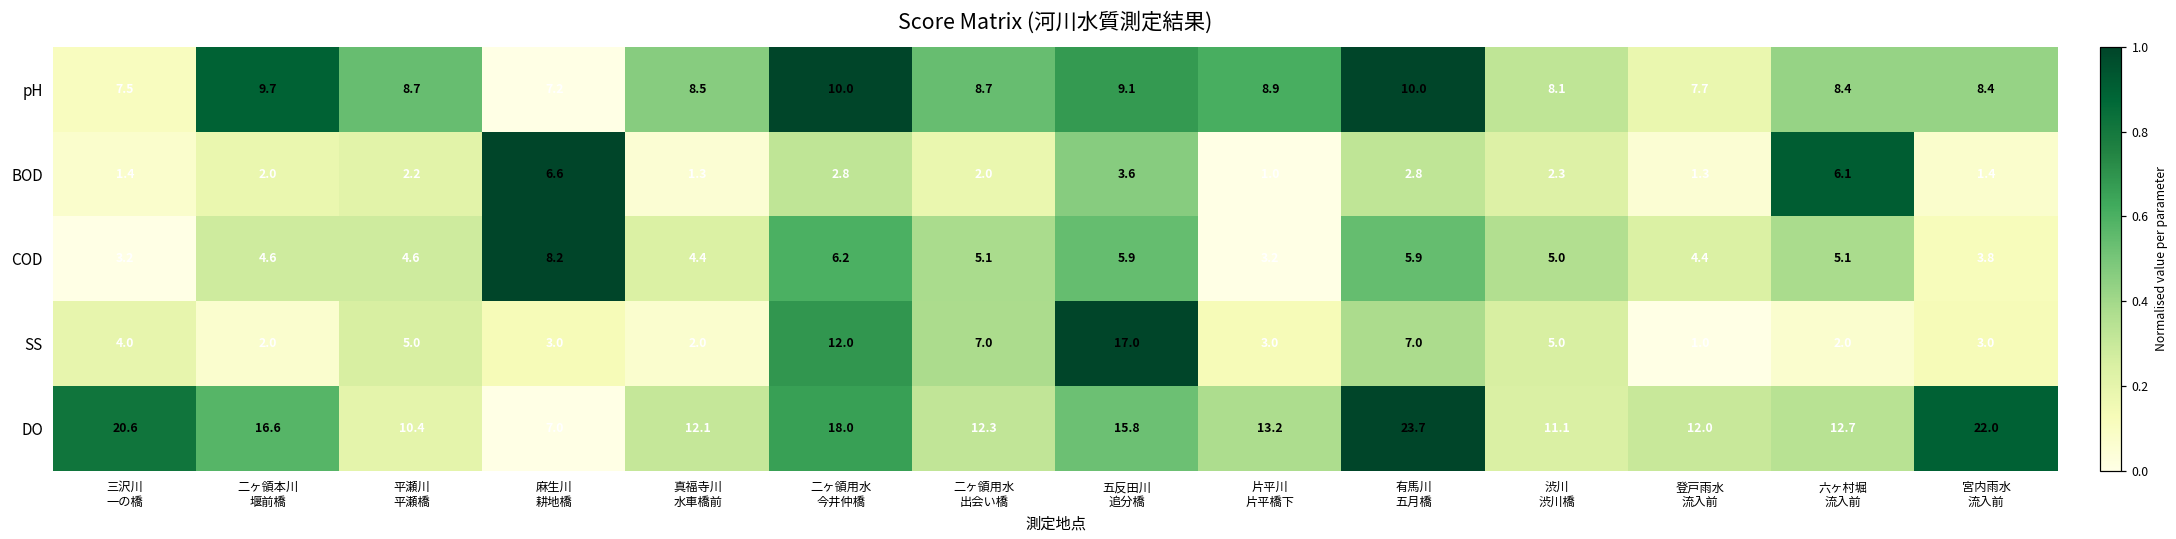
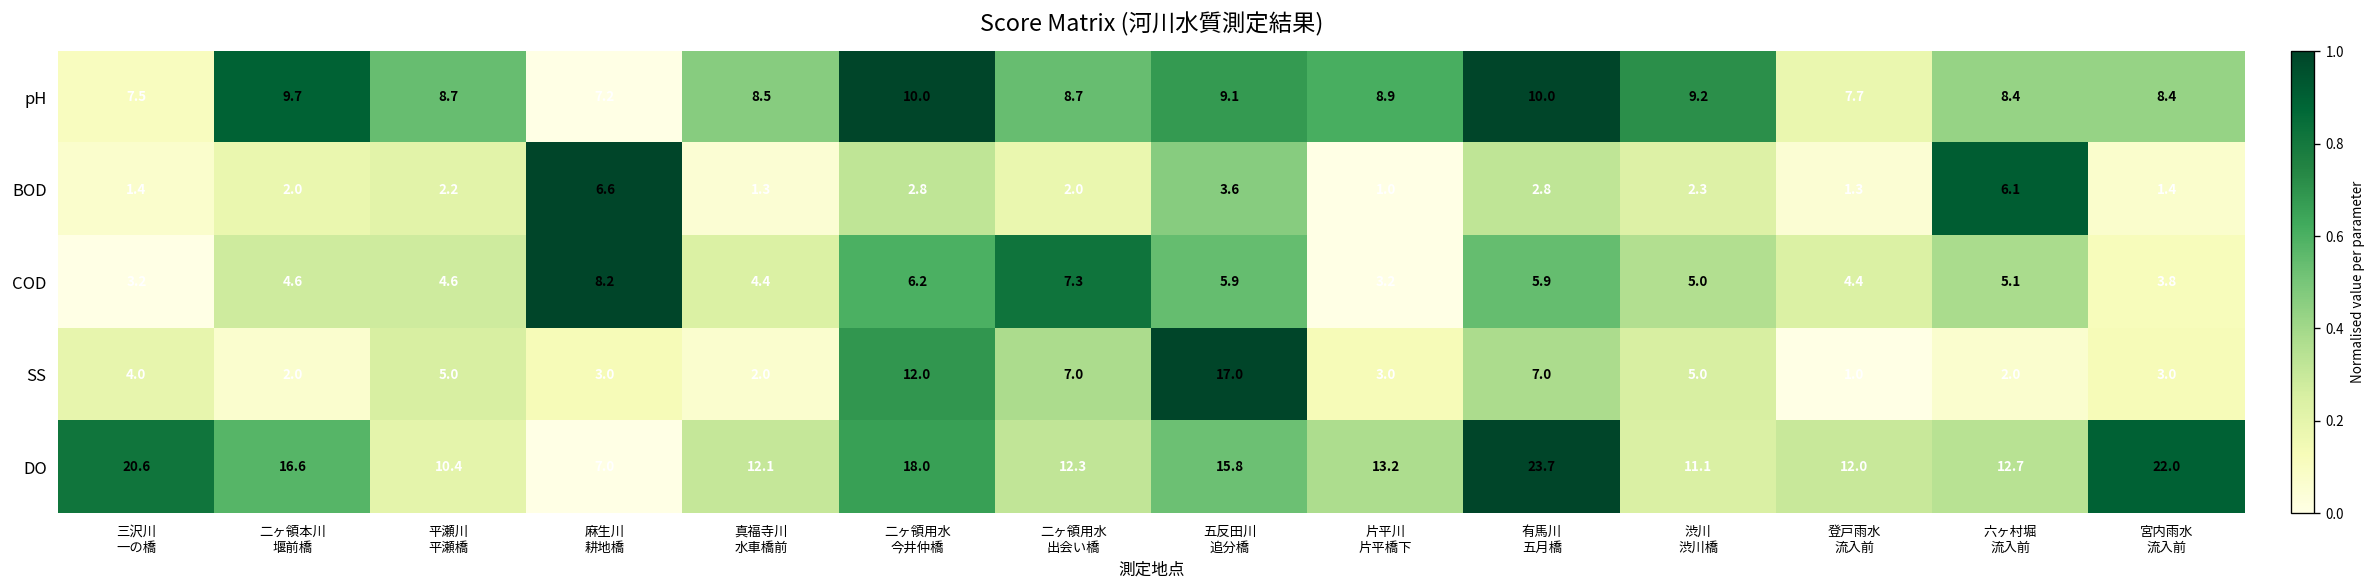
  {
    "pH": {
      "三沢川 一の橋": 7.5,
      "二ヶ領本川 堰前橋": 9.7,
      "平瀬川 平瀬橋": 8.7,
      "真福寺川 水車橋前": 8.5,
      "二ヶ領用水 今井仲橋": 10.0,
      "二ヶ領用水 出会い橋": 8.7,
      "五反田川 追分橋": 9.1,
      "片平川 片平橋下": 8.9,
      "有馬川 五月橋": 10.0,
-     "渋川 渋川橋": 8.1,
+     "渋川 渋川橋": 9.2,
      "登戸雨水 流入前": 7.7,
      "六ヶ村堀 流入前": 8.4,
      "宮内雨水 流入前": 8.4
    },
    "BOD": {
      "三沢川 一の橋": 1.4,
      "二ヶ領本川 堰前橋": 2.0,
      "平瀬川 平瀬橋": 2.2,
      "麻生川 耕地橋": 6.6,
      "二ヶ領用水 今井仲橋": 2.8,
      "二ヶ領用水 出会い橋": 2.0,
      "五反田川 追分橋": 3.6,
      "有馬川 五月橋": 2.8,
      "渋川 渋川橋": 2.3,
      "六ヶ村堀 流入前": 6.1,
      "宮内雨水 流入前": 1.4
    },
    "COD": {
      "二ヶ領本川 堰前橋": 4.6,
      "平瀬川 平瀬橋": 4.6,
      "麻生川 耕地橋": 8.2,
      "真福寺川 水車橋前": 4.4,
      "二ヶ領用水 今井仲橋": 6.2,
-     "二ヶ領用水 出会い橋": 5.1,
+     "二ヶ領用水 出会い橋": 7.3,
      "五反田川 追分橋": 5.9,
      "有馬川 五月橋": 5.9,
      "渋川 渋川橋": 5.0,
      "登戸雨水 流入前": 4.4,
      "六ヶ村堀 流入前": 5.1,
      "宮内雨水 流入前": 3.8
    },
    "SS": {
      "三沢川 一の橋": 4.0,
      "二ヶ領本川 堰前橋": 2.0,
      "平瀬川 平瀬橋": 5.0,
      "麻生川 耕地橋": 3.0,
      "真福寺川 水車橋前": 2.0,
      "二ヶ領用水 今井仲橋": 12.0,
      "二ヶ領用水 出会い橋": 7.0,
      "五反田川 追分橋": 17.0,
      "片平川 片平橋下": 3.0,
      "有馬川 五月橋": 7.0,
      "渋川 渋川橋": 5.0,
      "六ヶ村堀 流入前": 2.0,
      "宮内雨水 流入前": 3.0
    },
    "DO": {
      "三沢川 一の橋": 20.6,
      "二ヶ領本川 堰前橋": 16.6,
      "平瀬川 平瀬橋": 10.4,
      "真福寺川 水車橋前": 12.1,
      "二ヶ領用水 今井仲橋": 18.0,
      "二ヶ領用水 出会い橋": 12.3,
      "五反田川 追分橋": 15.8,
      "片平川 片平橋下": 13.2,
      "有馬川 五月橋": 23.7,
      "渋川 渋川橋": 11.1,
      "登戸雨水 流入前": 12.0,
      "六ヶ村堀 流入前": 12.7,
      "宮内雨水 流入前": 22.0
    }
  }
